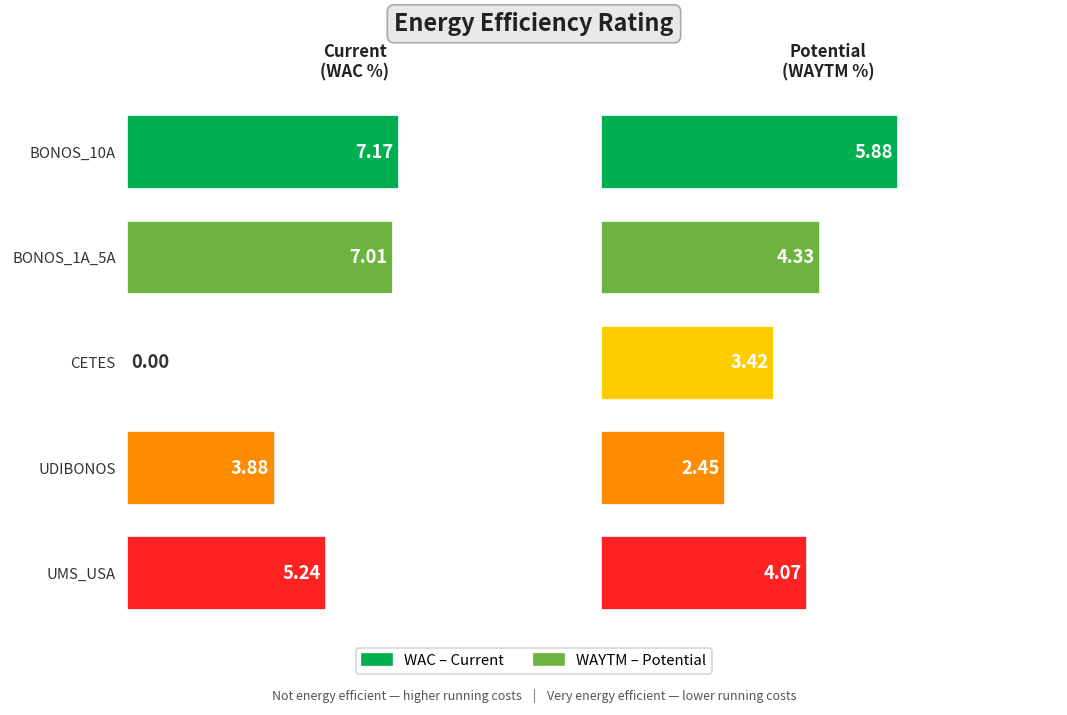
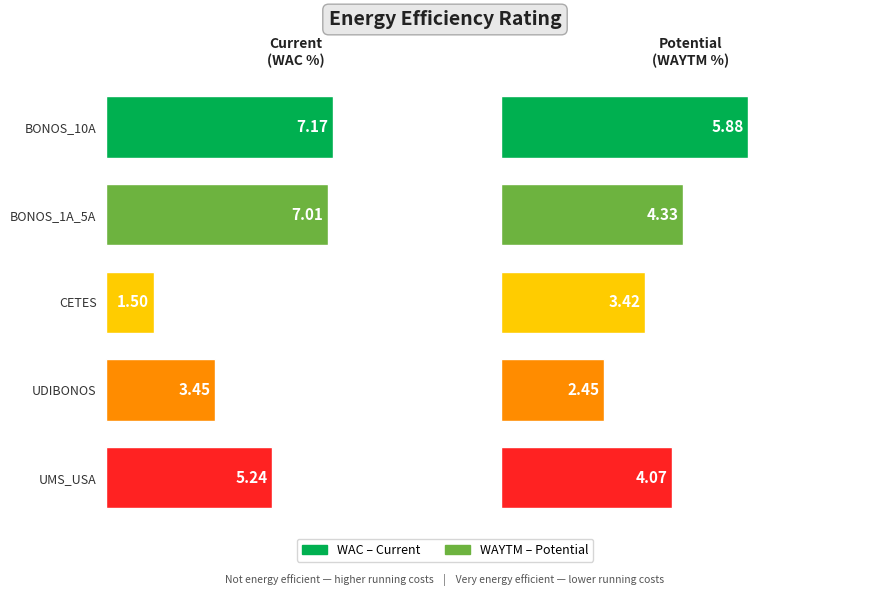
  {
    "Current (WAC %)": {
      "BONOS_10A": 7.17,
      "BONOS_1A_5A": 7.01,
-     "CETES": 0.00,
-     "UDIBONOS": 3.88,
+     "CETES": 1.50,
+     "UDIBONOS": 3.45,
      "UMS_USA": 5.24
    }
  }
